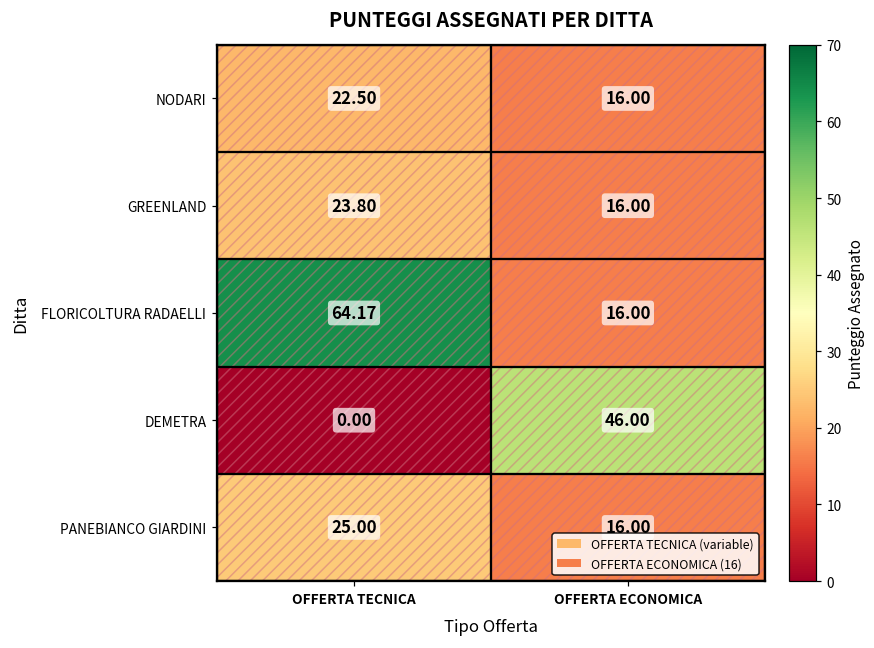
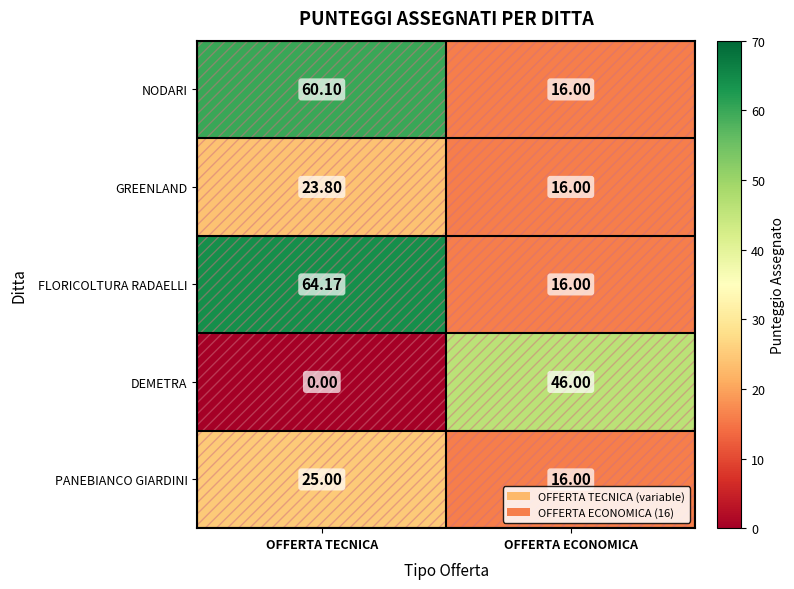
  {
    "NODARI": {
-     "OFFERTA TECNICA": 22.50
+     "OFFERTA TECNICA": 60.10
    }
  }
